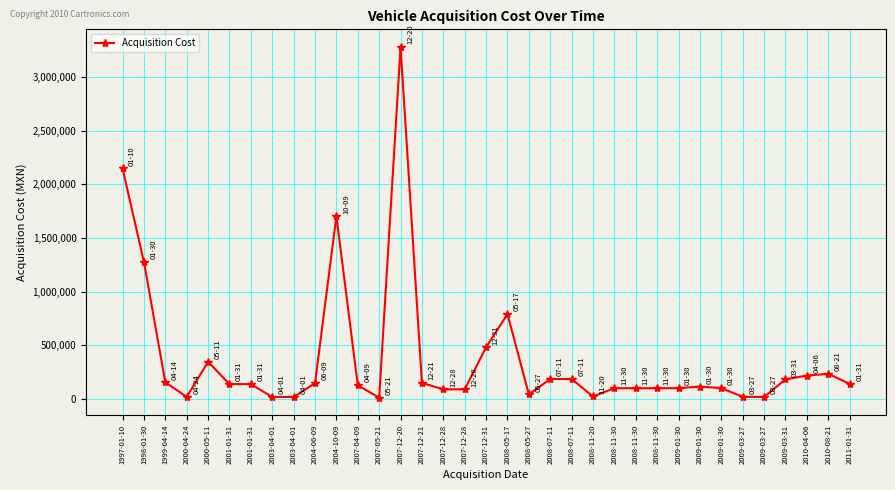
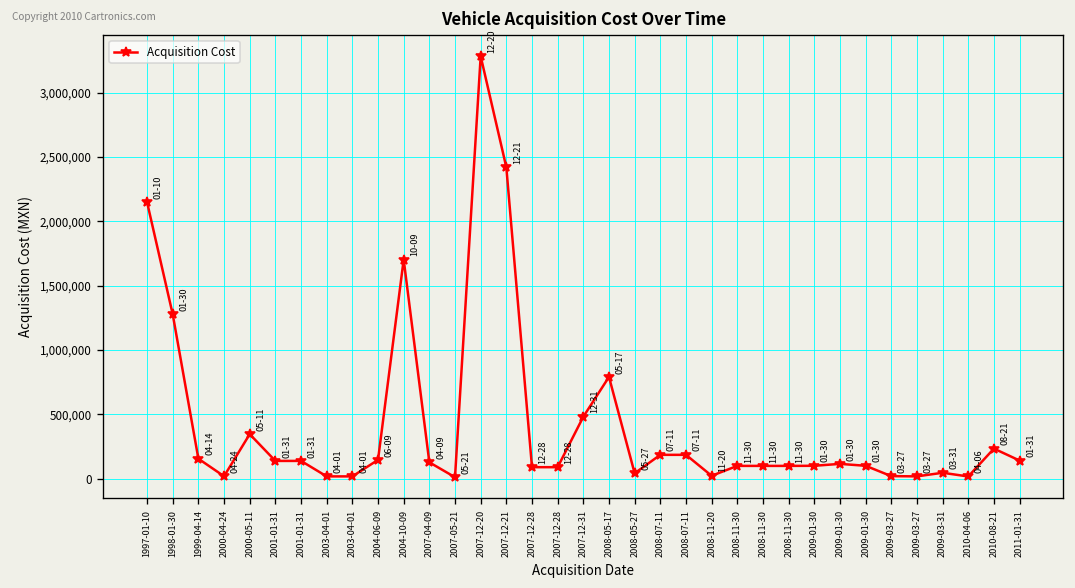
  {
-   "2007-12-21": "150,000",
-   "2009-03-31": "180,000",
-   "2010-04-06": "220,000"
+   "2007-12-21": "2,420,000",
+   "2009-03-31": "50,000",
+   "2010-04-06": "20,000"
  }
